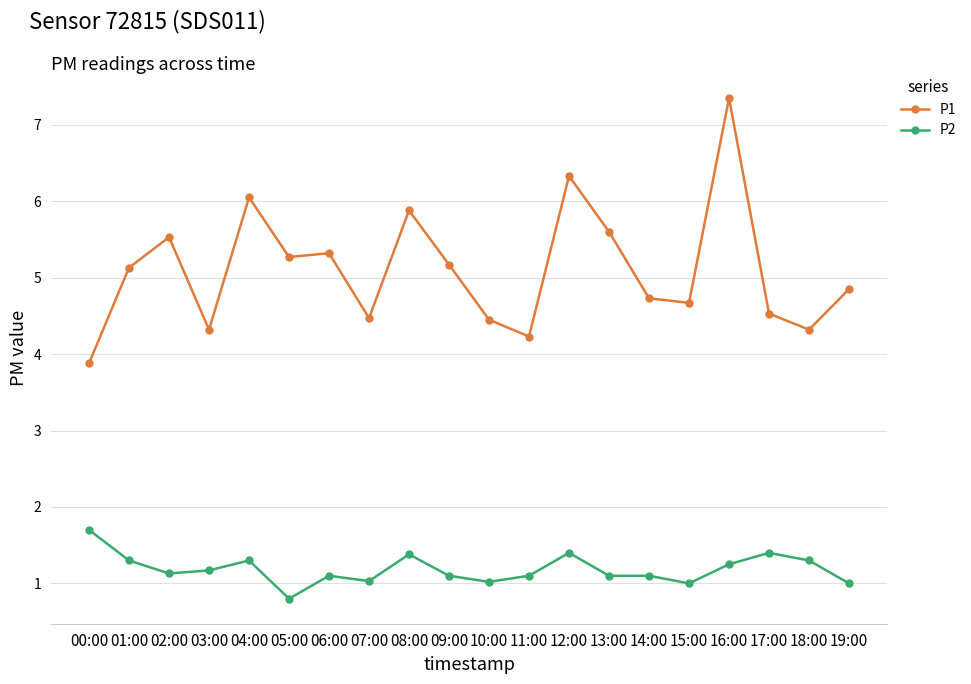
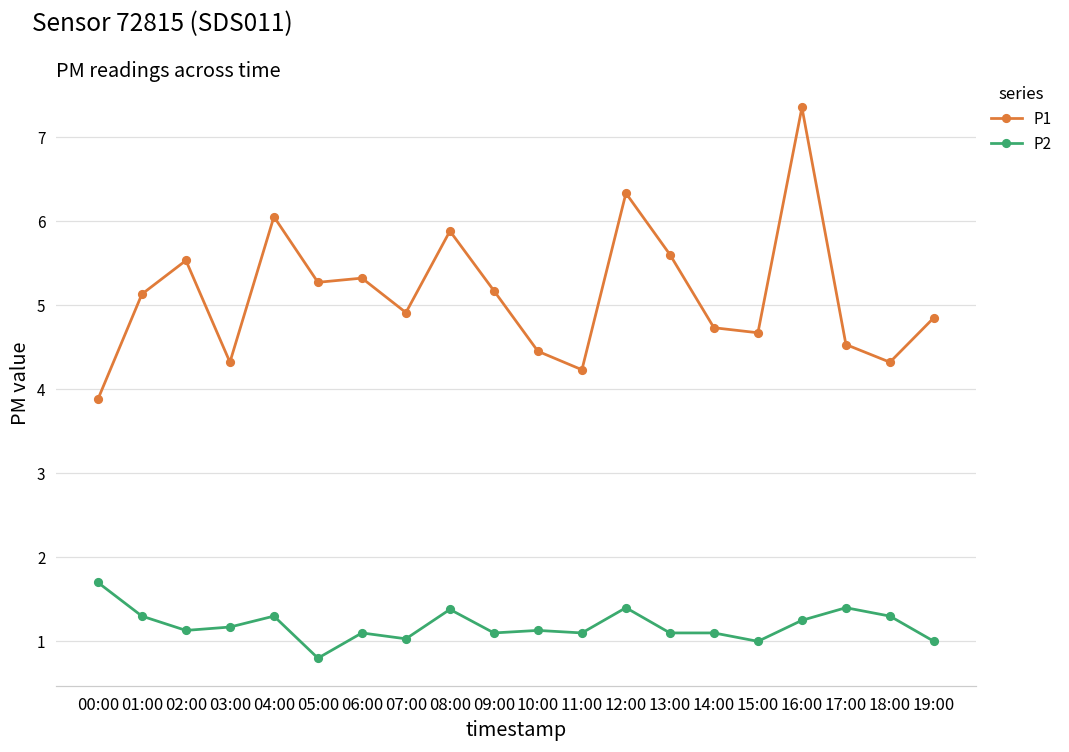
  {
    "P1": {
      "00:00": 3.9,
      "01:00": 5.1,
      "02:00": 5.5,
      "03:00": 4.3,
      "04:00": 6.1,
      "05:00": 5.3,
      "06:00": 5.3,
-     "07:00": 4.5,
+     "07:00": 4.9,
      "08:00": 5.9,
      "09:00": 5.2,
      "10:00": 4.5,
      "11:00": 4.2,
      "12:00": 6.3,
      "13:00": 5.6,
      "14:00": 4.7,
      "15:00": 4.7,
      "16:00": 7.4,
      "17:00": 4.5,
      "18:00": 4.3,
      "19:00": 4.9
    },
    "P2": {
      "00:00": 1.7,
      "01:00": 1.3,
      "02:00": 1.1,
      "03:00": 1.2,
      "04:00": 1.3,
      "05:00": 0.8,
      "06:00": 1.1,
      "07:00": 1.0,
      "08:00": 1.4,
      "09:00": 1.1,
-     "10:00": 1.0,
+     "10:00": 1.1,
      "11:00": 1.1,
      "12:00": 1.4,
      "13:00": 1.1,
      "14:00": 1.1,
      "15:00": 1.0,
      "16:00": 1.3,
      "17:00": 1.4,
      "18:00": 1.3,
      "19:00": 1.0
    }
  }
